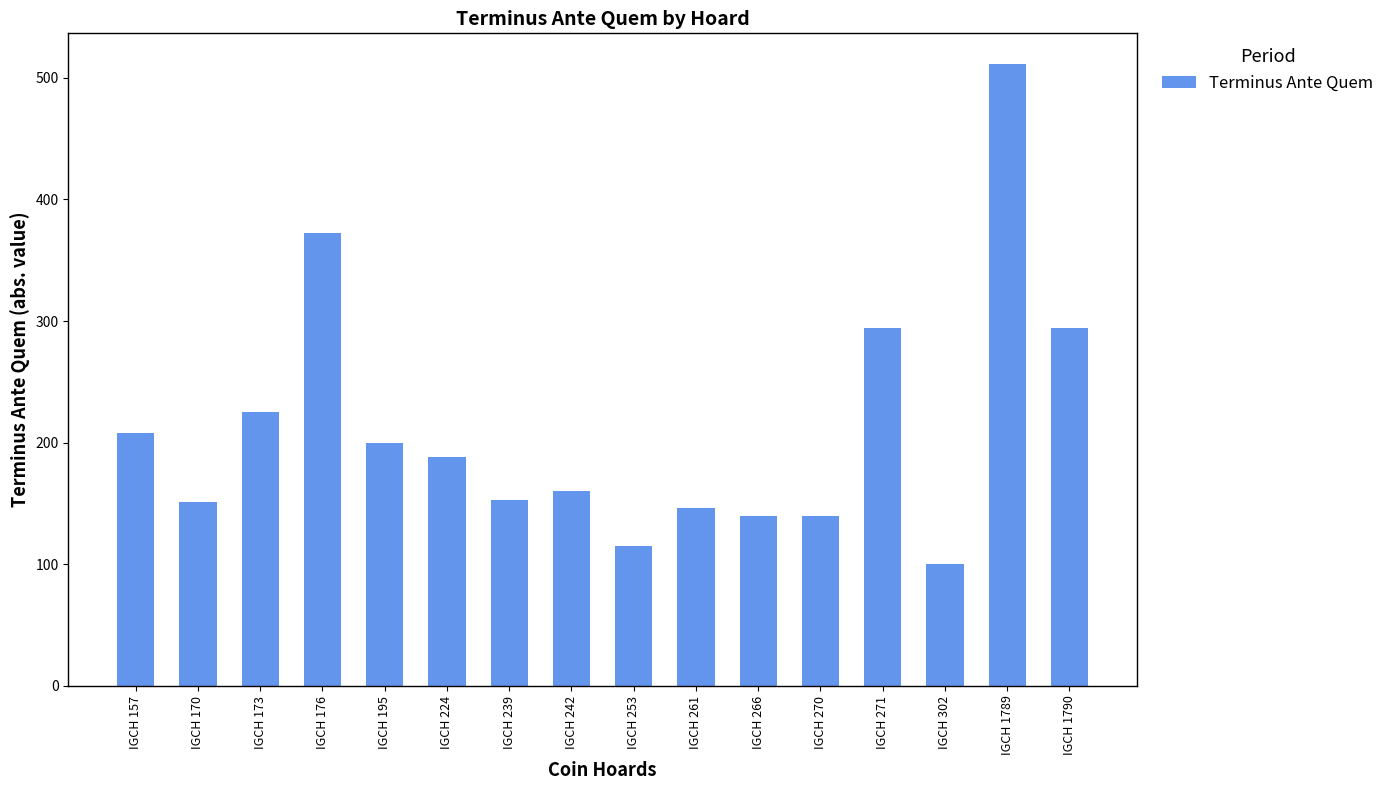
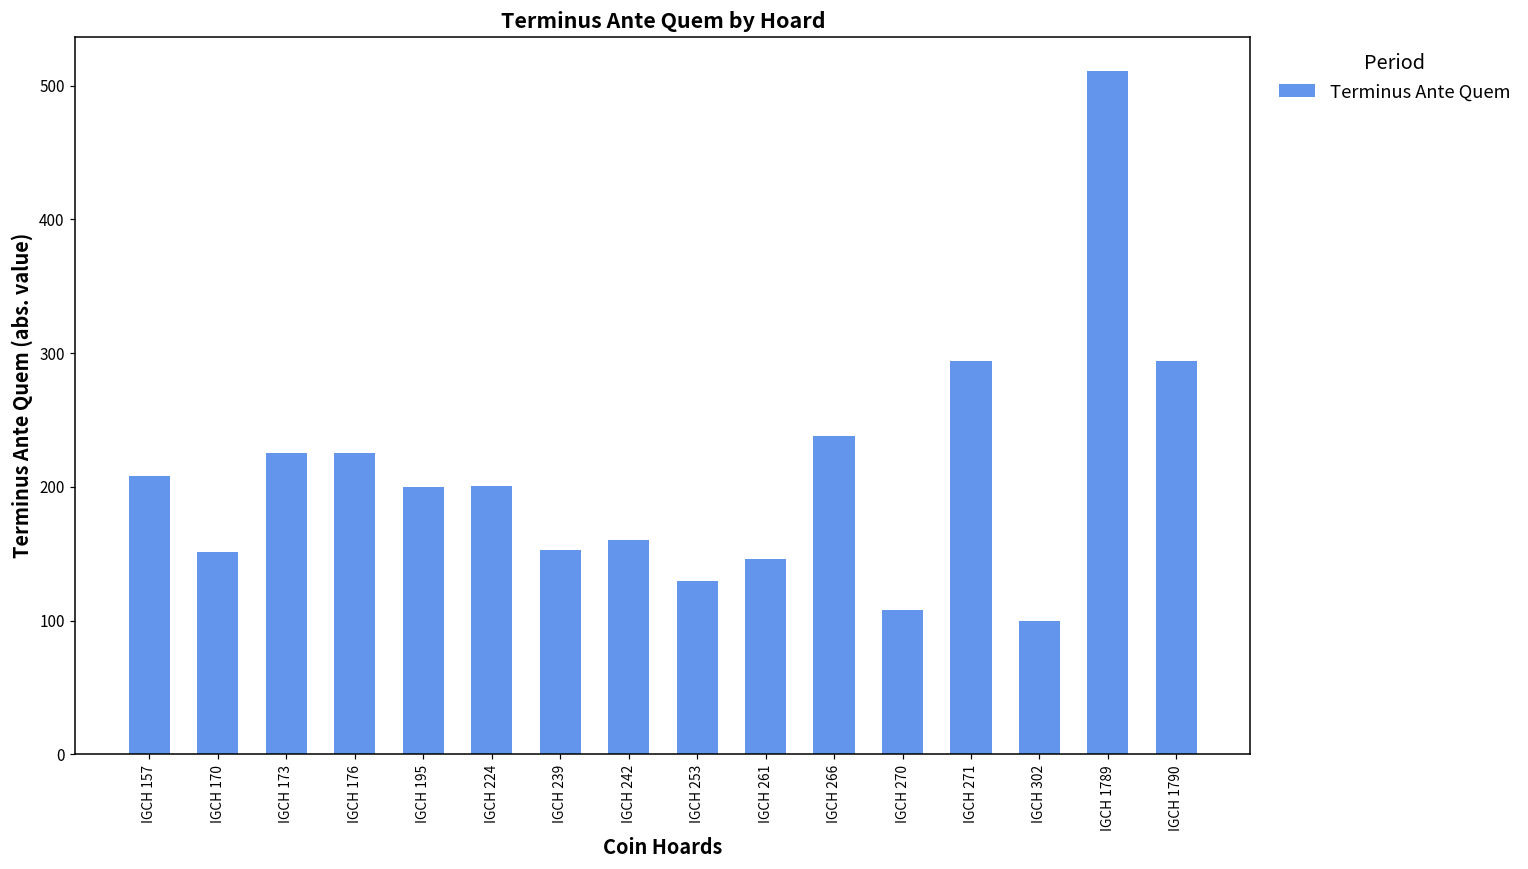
  {
    "IGCH 157": 208,
    "IGCH 170": 151,
    "IGCH 173": 225,
-   "IGCH 176": 372,
+   "IGCH 176": 225,
    "IGCH 195": 200,
-   "IGCH 224": 188,
+   "IGCH 224": 201,
    "IGCH 239": 153,
    "IGCH 242": 160,
-   "IGCH 253": 115,
+   "IGCH 253": 130,
    "IGCH 261": 146,
-   "IGCH 266": 140,
-   "IGCH 270": 140,
+   "IGCH 266": 238,
+   "IGCH 270": 108,
    "IGCH 271": 294,
    "IGCH 302": 100,
    "IGCH 1789": 511,
    "IGCH 1790": 294
  }
